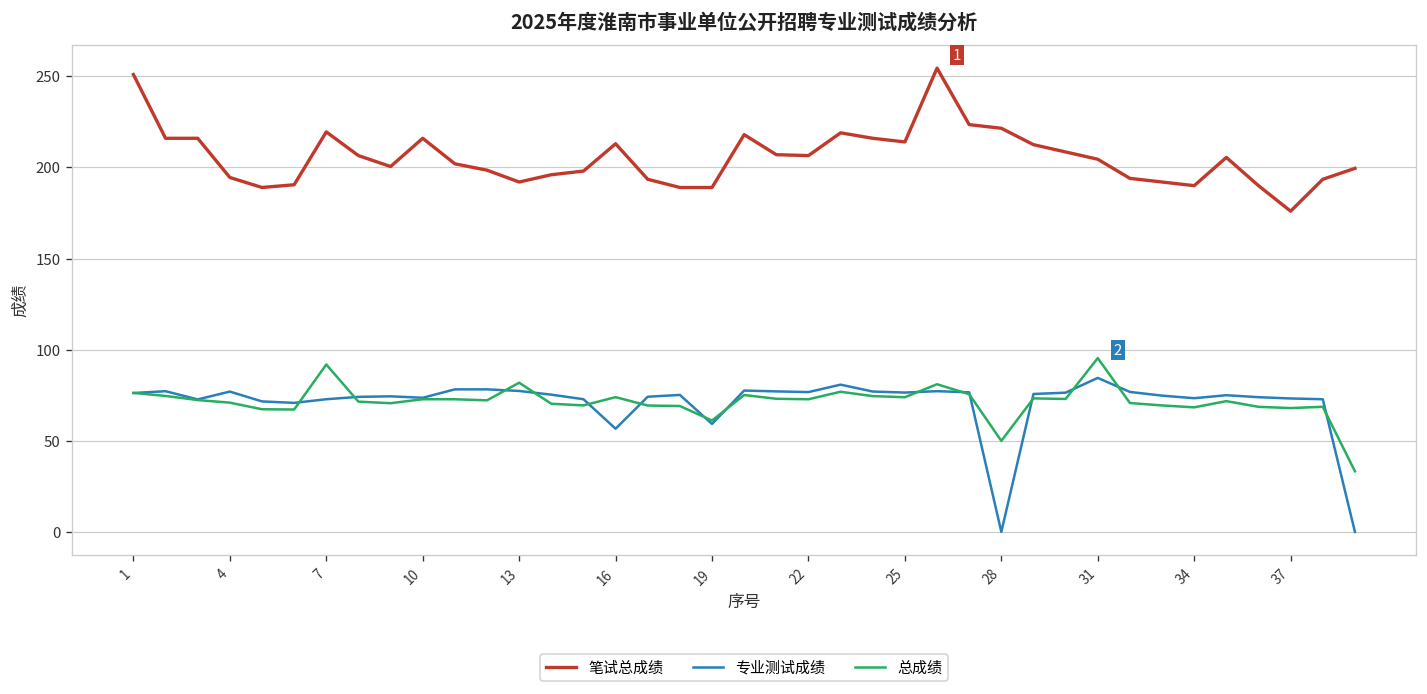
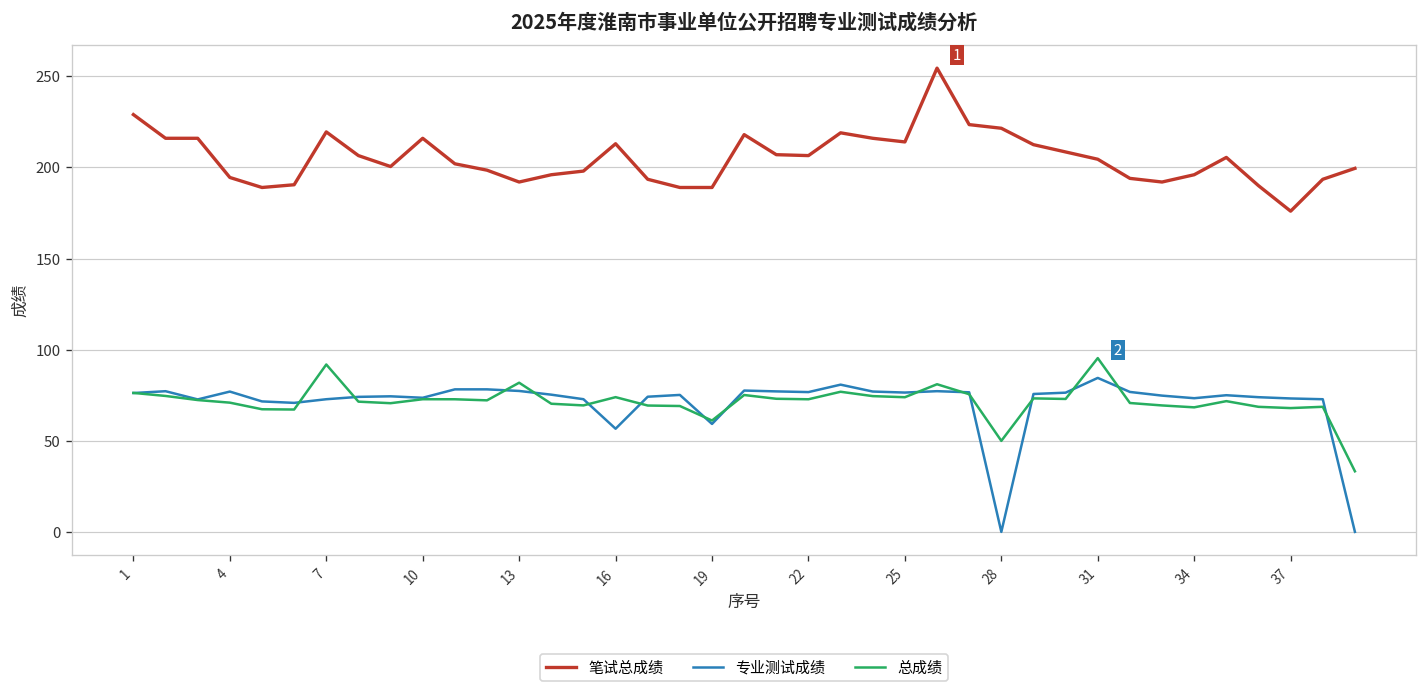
  {
    "笔试总成绩": {
-     "1": 251,
+     "1": 229,
      "4": 195,
      "7": 220,
      "10": 216,
      "13": 192,
      "16": 213,
      "19": 189,
      "22": 207,
      "25": 214,
      "28": 222,
      "31": 205,
-     "34": 190,
+     "34": 196,
      "37": 176
    },
    "专业测试成绩": {
      "4": 77,
      "7": 73,
      "13": 77,
      "16": 57,
      "19": 59,
      "22": 77,
      "25": 76,
      "28": 0,
      "31": 85,
      "34": 73,
      "37": 73
    },
    "总成绩": {
      "4": 71,
      "7": 92,
      "13": 82,
      "16": 74,
      "19": 61,
      "22": 73,
      "25": 74,
      "28": 50,
      "34": 68,
      "37": 68
    }
  }
